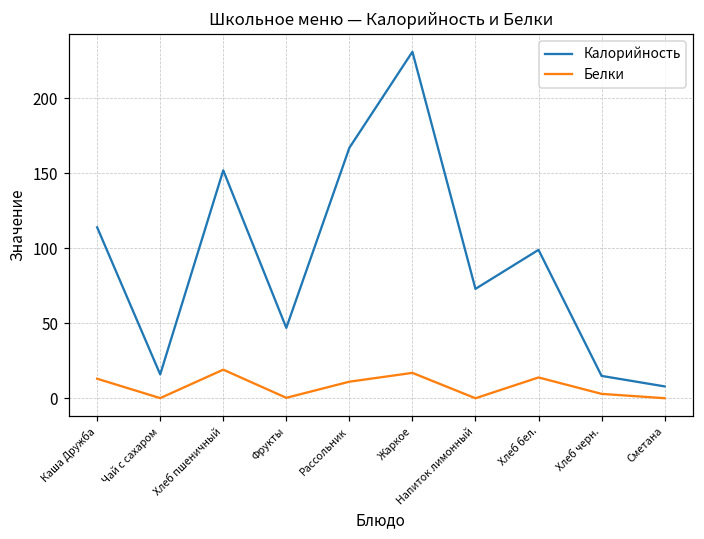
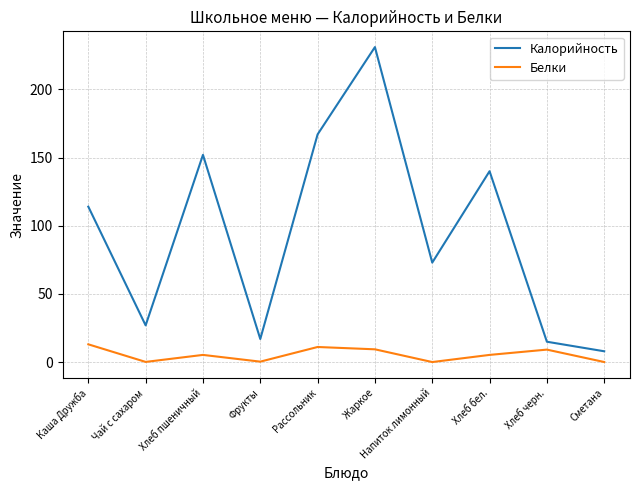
  {
    "Калорийность": {
      "Каша Дружба": 114,
-     "Чай с сахаром": 16,
+     "Чай с сахаром": 27,
      "Хлеб пшеничный": 152,
-     "Фрукты": 47,
+     "Фрукты": 17,
      "Рассольник": 167,
      "Жаркое": 231,
      "Напиток лимонный": 73,
-     "Хлеб бел.": 99,
+     "Хлеб бел.": 140,
      "Хлеб черн.": 15,
      "Сметана": 8
    },
    "Белки": {
      "Каша Дружба": 13,
      "Чай с сахаром": 0,
-     "Хлеб пшеничный": 19,
+     "Хлеб пшеничный": 5,
      "Фрукты": 0,
      "Рассольник": 11,
-     "Жаркое": 17,
+     "Жаркое": 9,
      "Напиток лимонный": 0,
-     "Хлеб бел.": 14,
-     "Хлеб черн.": 3,
+     "Хлеб бел.": 5,
+     "Хлеб черн.": 9,
      "Сметана": 0
    }
  }
